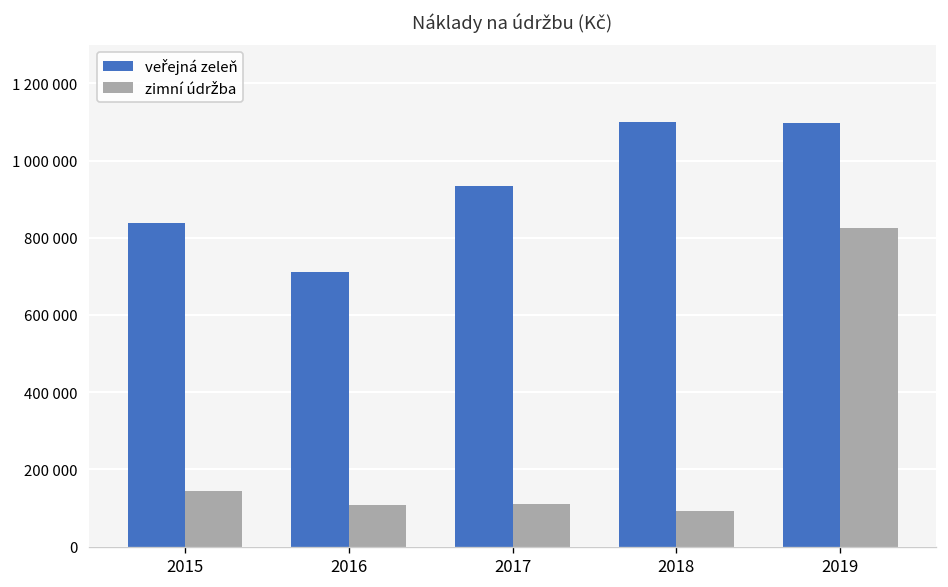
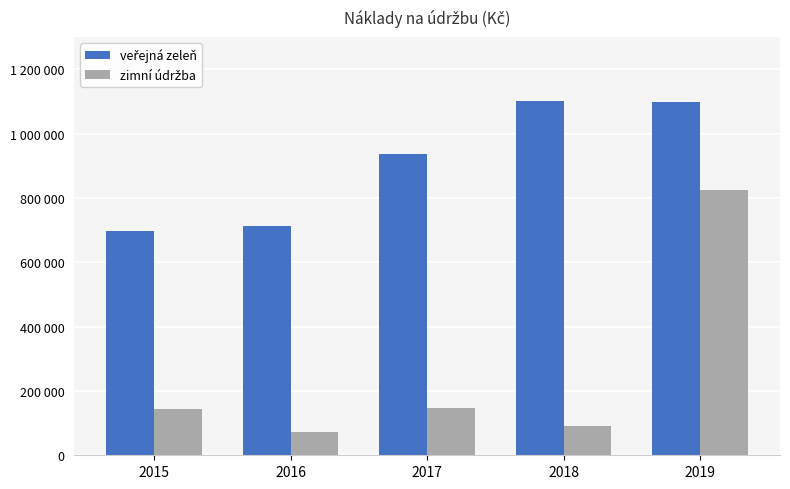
  {
    "veřejná zeleň": {
-     "2015": 840000,
+     "2015": 700000,
      "2016": 710000,
      "2017": 940000,
      "2018": 1100000,
      "2019": 1100000
    },
    "zimní údržba": {
      "2015": 140000,
-     "2016": 110000,
-     "2017": 110000,
+     "2016": 70000,
+     "2017": 150000,
      "2018": 90000,
      "2019": 830000
    }
  }
